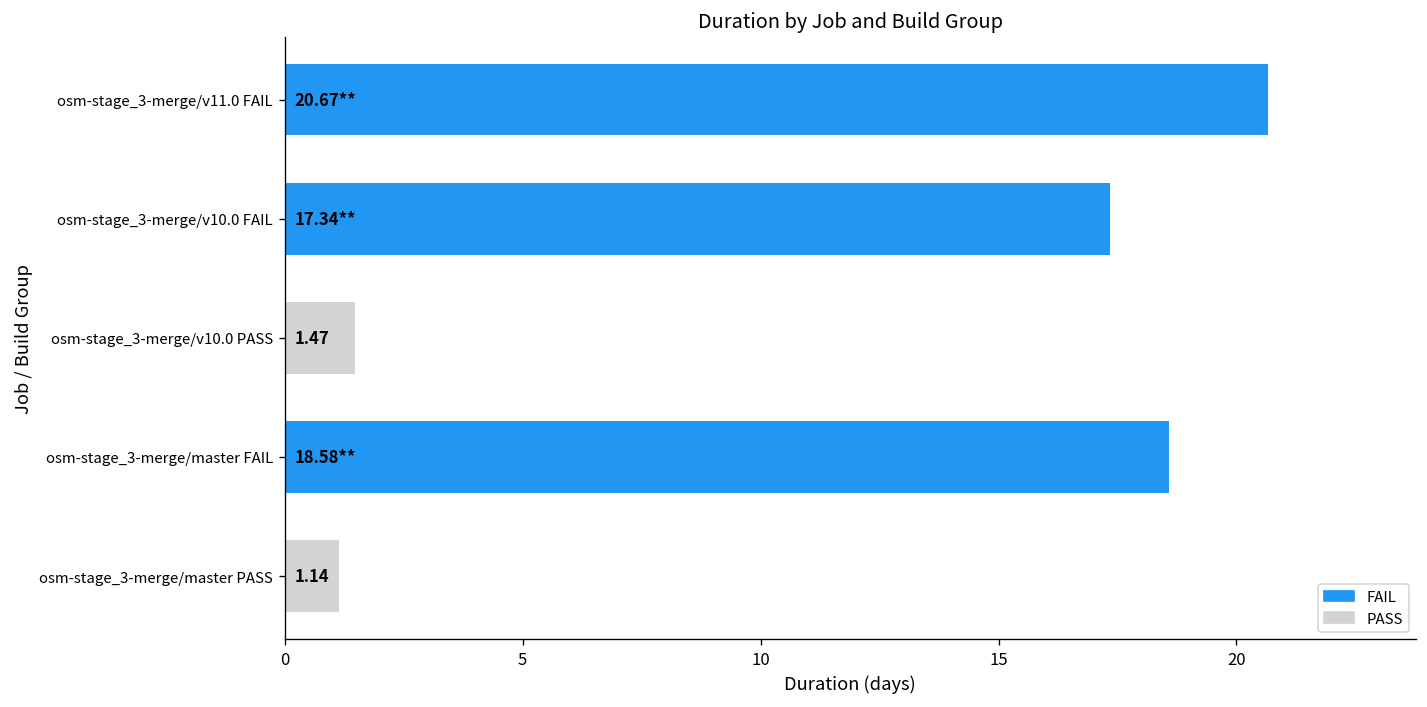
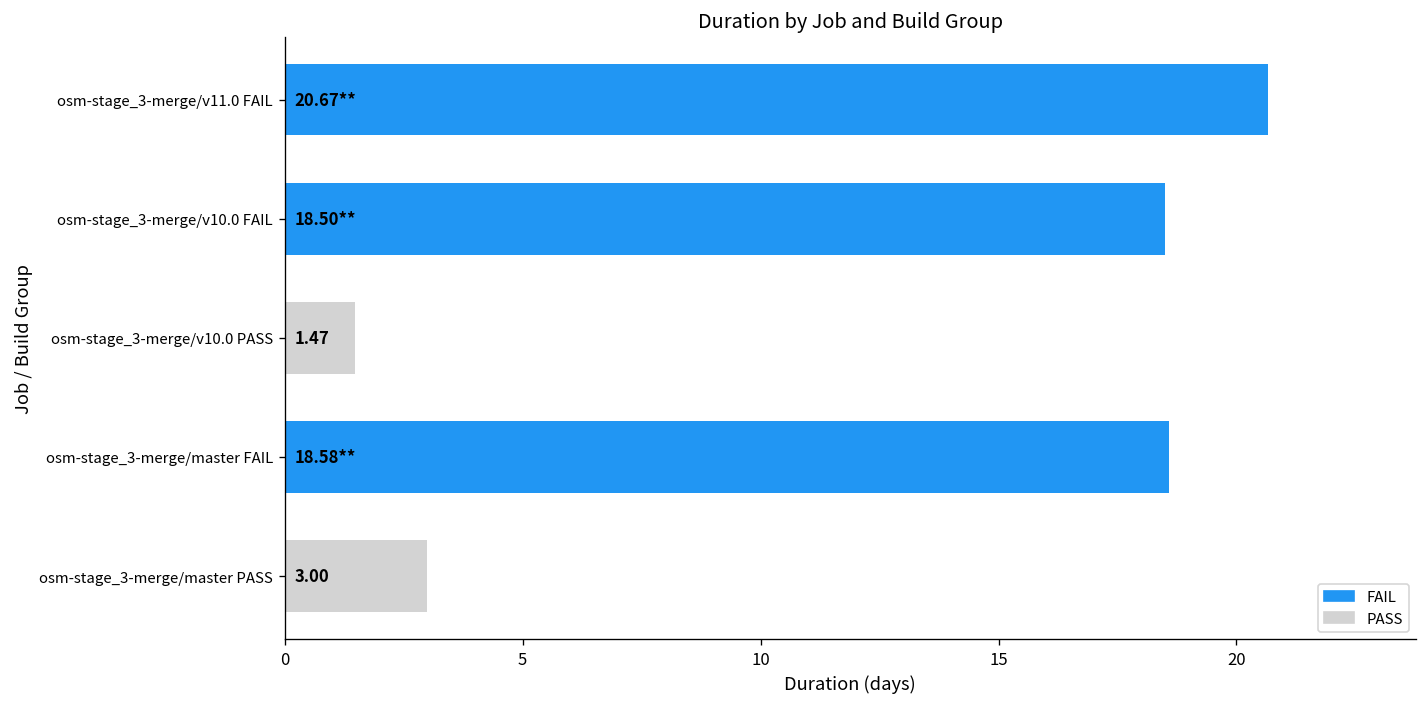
  {
    "osm-stage_3-merge/v11.0 FAIL": "20.67**",
-   "osm-stage_3-merge/v10.0 FAIL": "17.34**",
+   "osm-stage_3-merge/v10.0 FAIL": "18.50**",
    "osm-stage_3-merge/v10.0 PASS": "1.47",
    "osm-stage_3-merge/master FAIL": "18.58**",
-   "osm-stage_3-merge/master PASS": "1.14"
+   "osm-stage_3-merge/master PASS": "3.00"
  }
